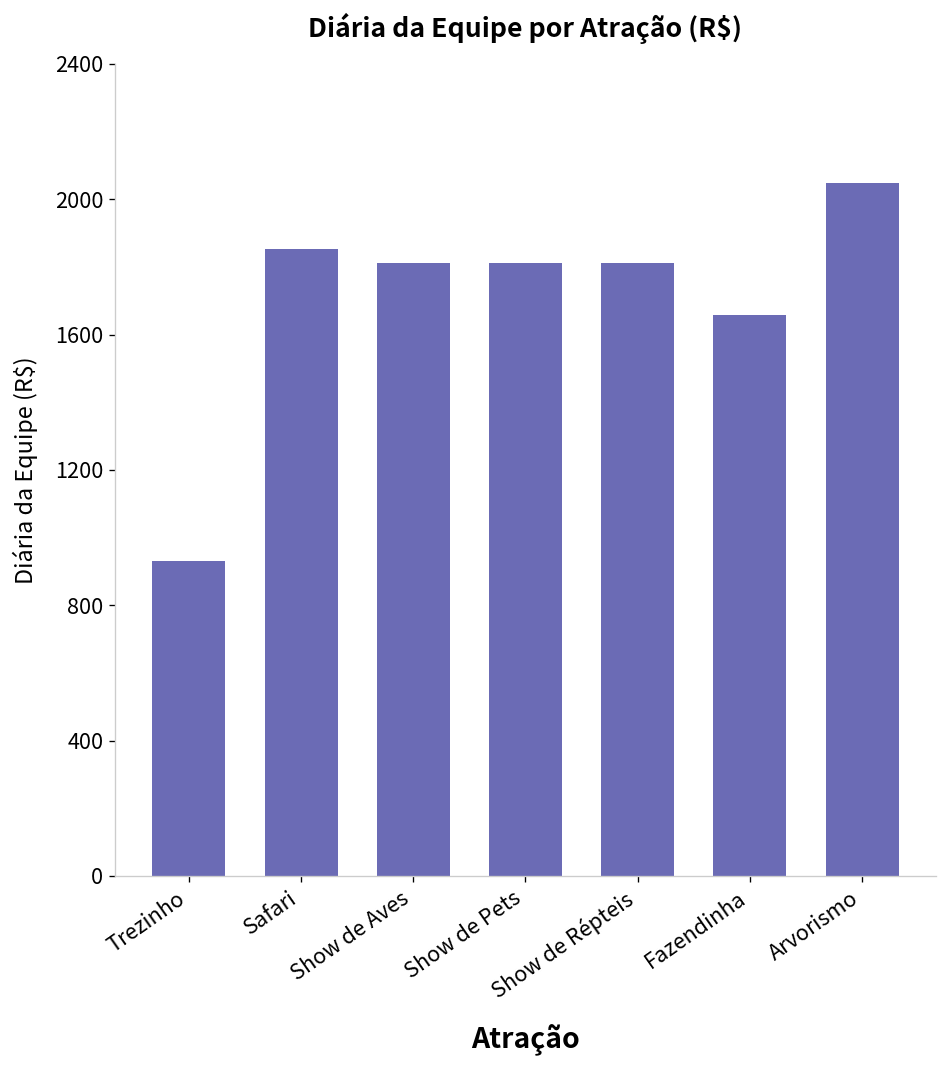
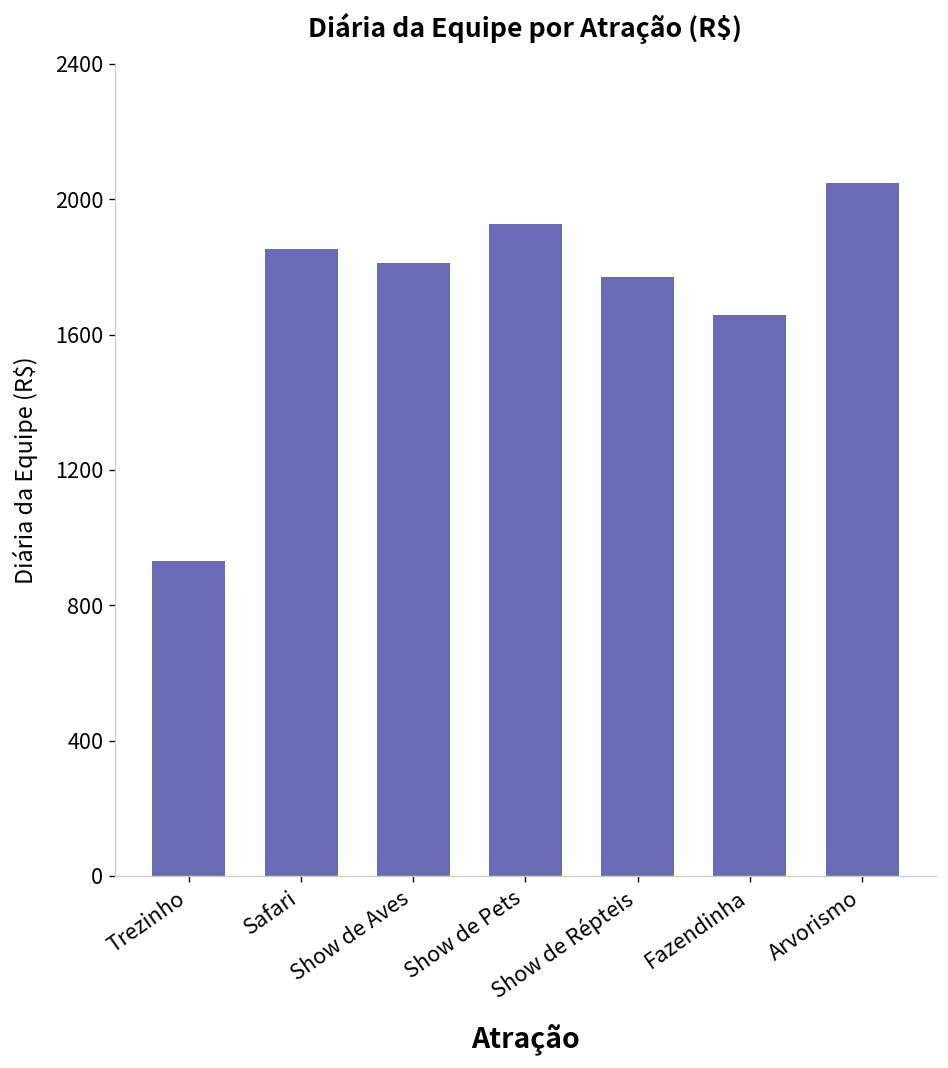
  {
    "Trezinho": 930,
    "Safari": 1850,
    "Show de Aves": 1810,
-   "Show de Pets": 1810,
-   "Show de Répteis": 1810,
+   "Show de Pets": 1930,
+   "Show de Répteis": 1770,
    "Fazendinha": 1660,
    "Arvorismo": 2050
  }
